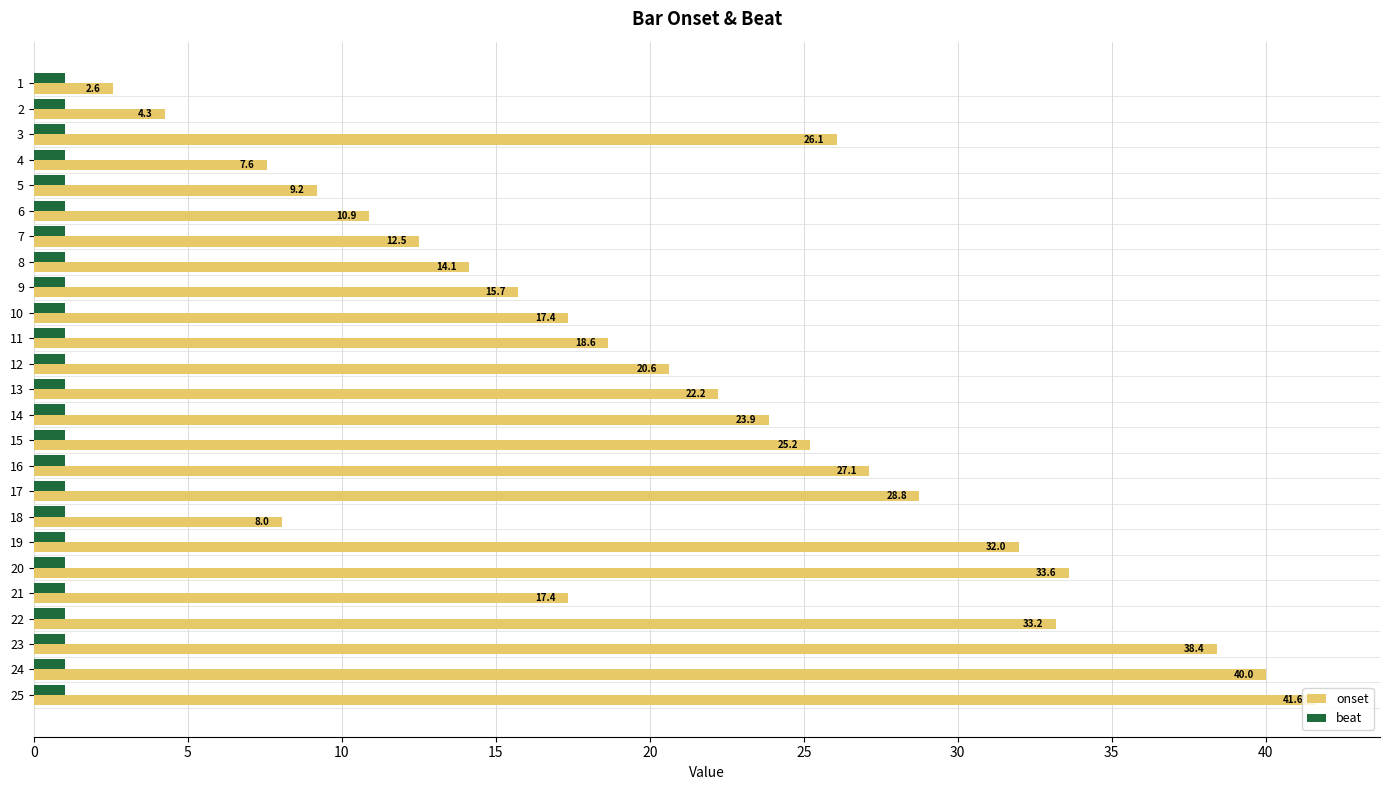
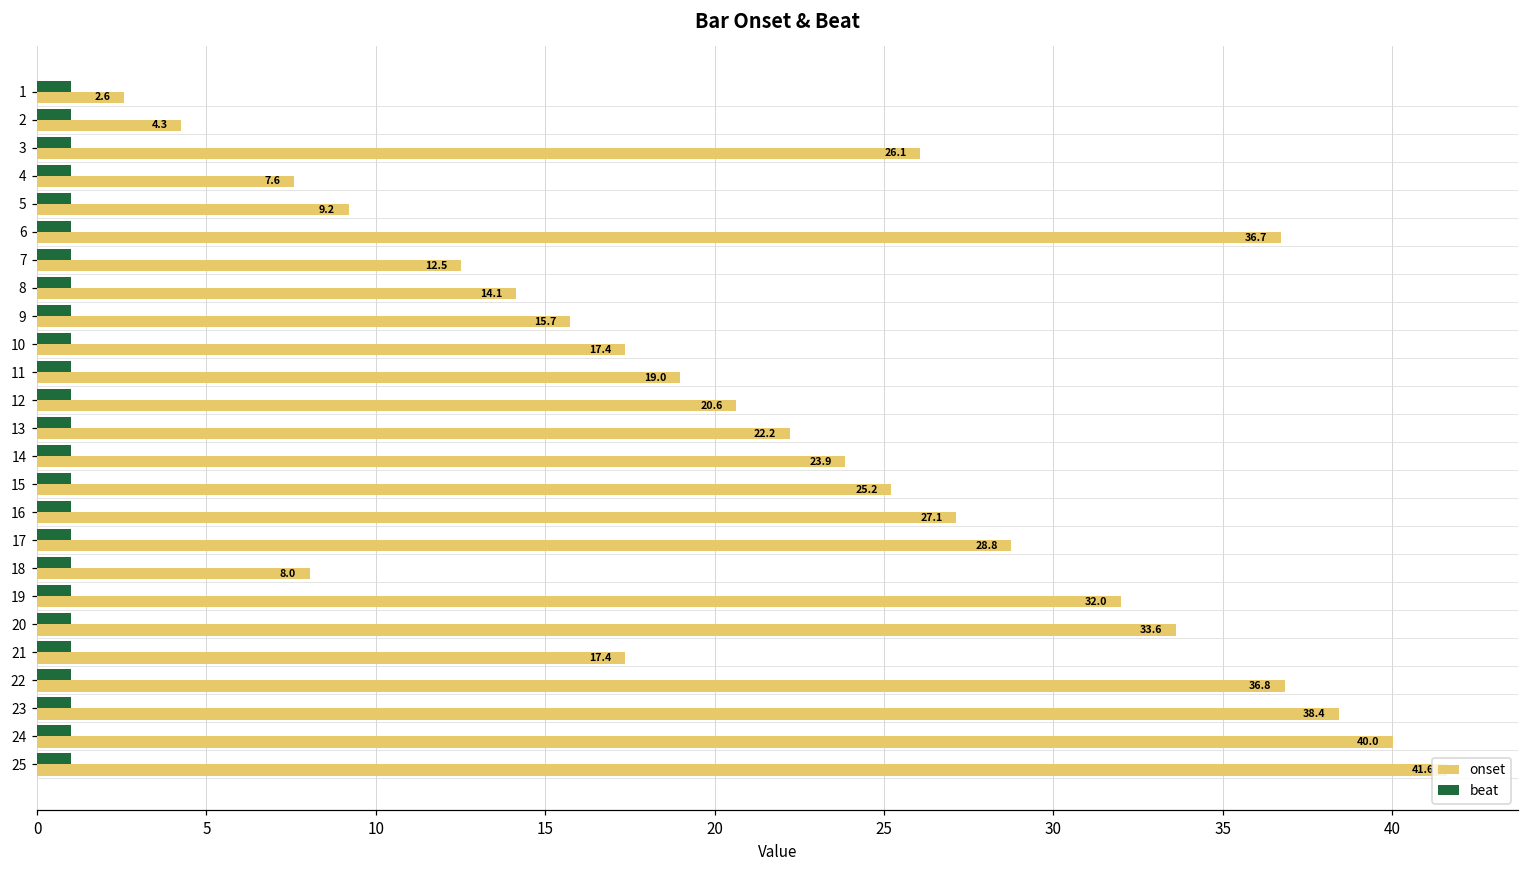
  {
    "onset": {
      "1": 2.6,
      "2": 4.3,
      "3": 26.1,
      "4": 7.6,
      "5": 9.2,
-     "6": 10.9,
+     "6": 36.7,
      "7": 12.5,
      "8": 14.1,
      "9": 15.7,
      "10": 17.4,
-     "11": 18.6,
+     "11": 19.0,
      "12": 20.6,
      "13": 22.2,
      "14": 23.9,
      "15": 25.2,
      "16": 27.1,
      "17": 28.8,
      "18": 8.0,
      "19": 32.0,
      "20": 33.6,
      "21": 17.4,
-     "22": 33.2,
+     "22": 36.8,
      "23": 38.4,
      "24": 40.0
    },
    "beat": {
      "1": 1.0,
      "2": 1.0,
      "3": 1.0,
      "4": 1.0,
      "5": 1.0,
      "6": 1.0,
      "7": 1.0,
      "8": 1.0,
      "9": 1.0,
      "10": 1.0,
      "11": 1.0,
      "12": 1.0,
      "13": 1.0,
      "14": 1.0,
      "15": 1.0,
      "16": 1.0,
      "17": 1.0,
      "18": 1.0,
      "19": 1.0,
      "20": 1.0,
      "21": 1.0,
      "22": 1.0,
      "23": 1.0,
      "24": 1.0,
      "25": 1.0
    }
  }
